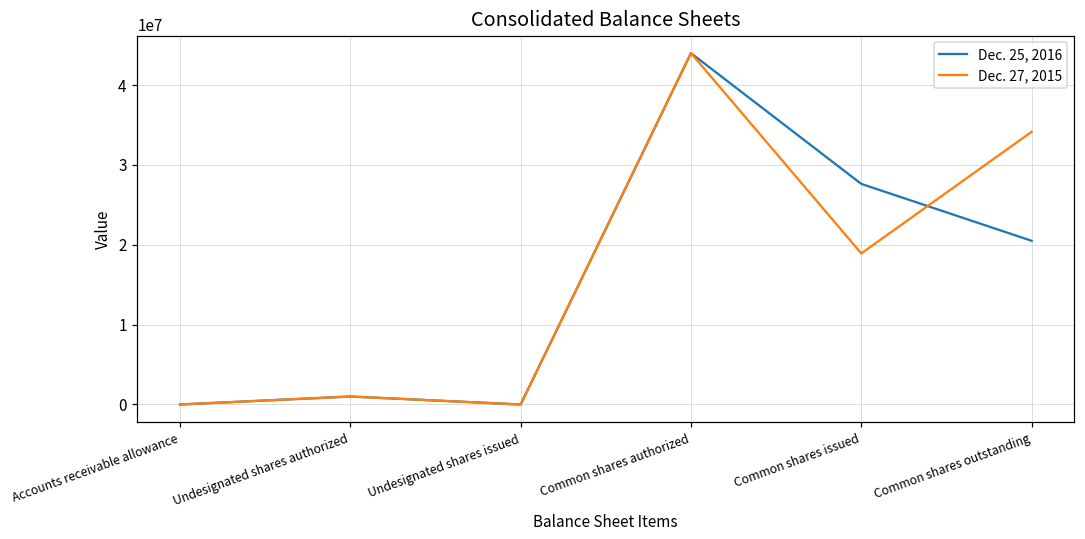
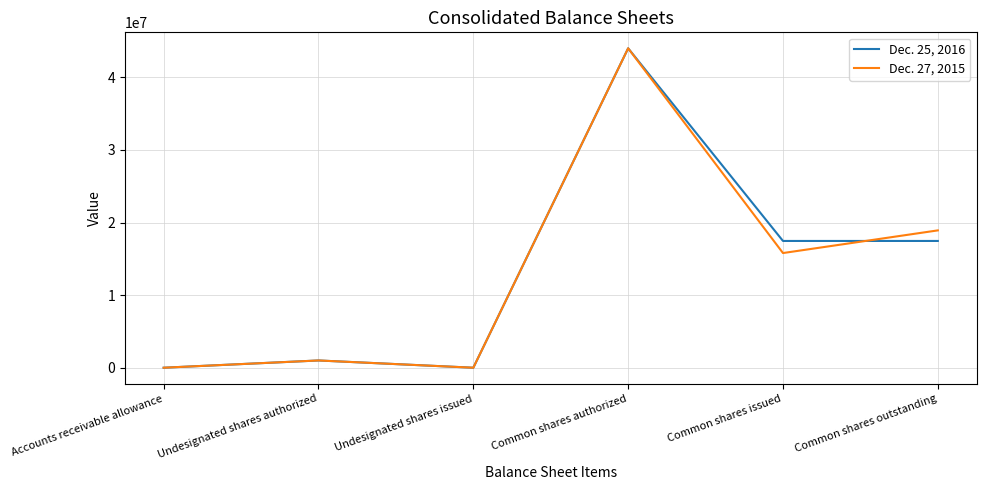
  {
    "Dec. 25, 2016": {
-     "Common shares issued": 28000000,
-     "Common shares outstanding": 21000000
+     "Common shares issued": 17000000,
+     "Common shares outstanding": 17000000
    },
    "Dec. 27, 2015": {
-     "Common shares issued": 19000000,
-     "Common shares outstanding": 34000000
+     "Common shares issued": 16000000,
+     "Common shares outstanding": 19000000
    }
  }
